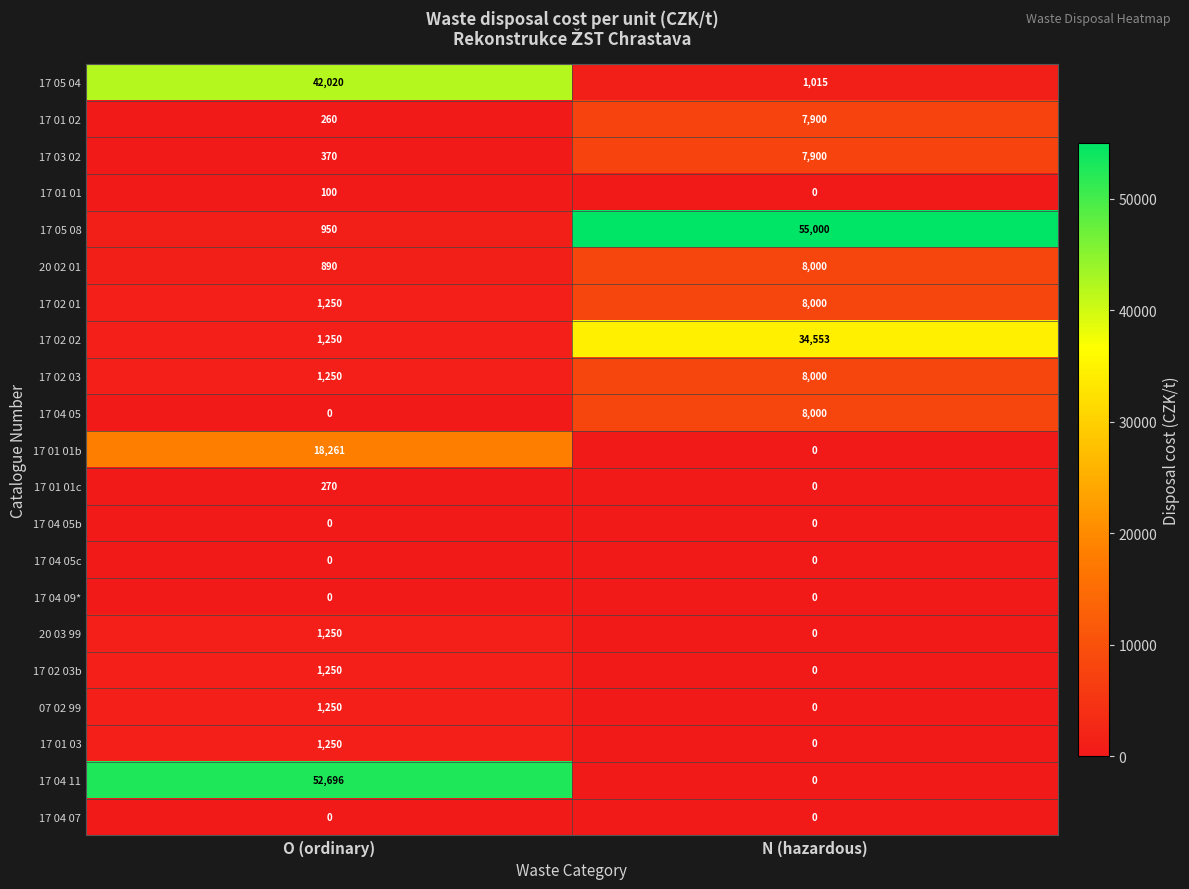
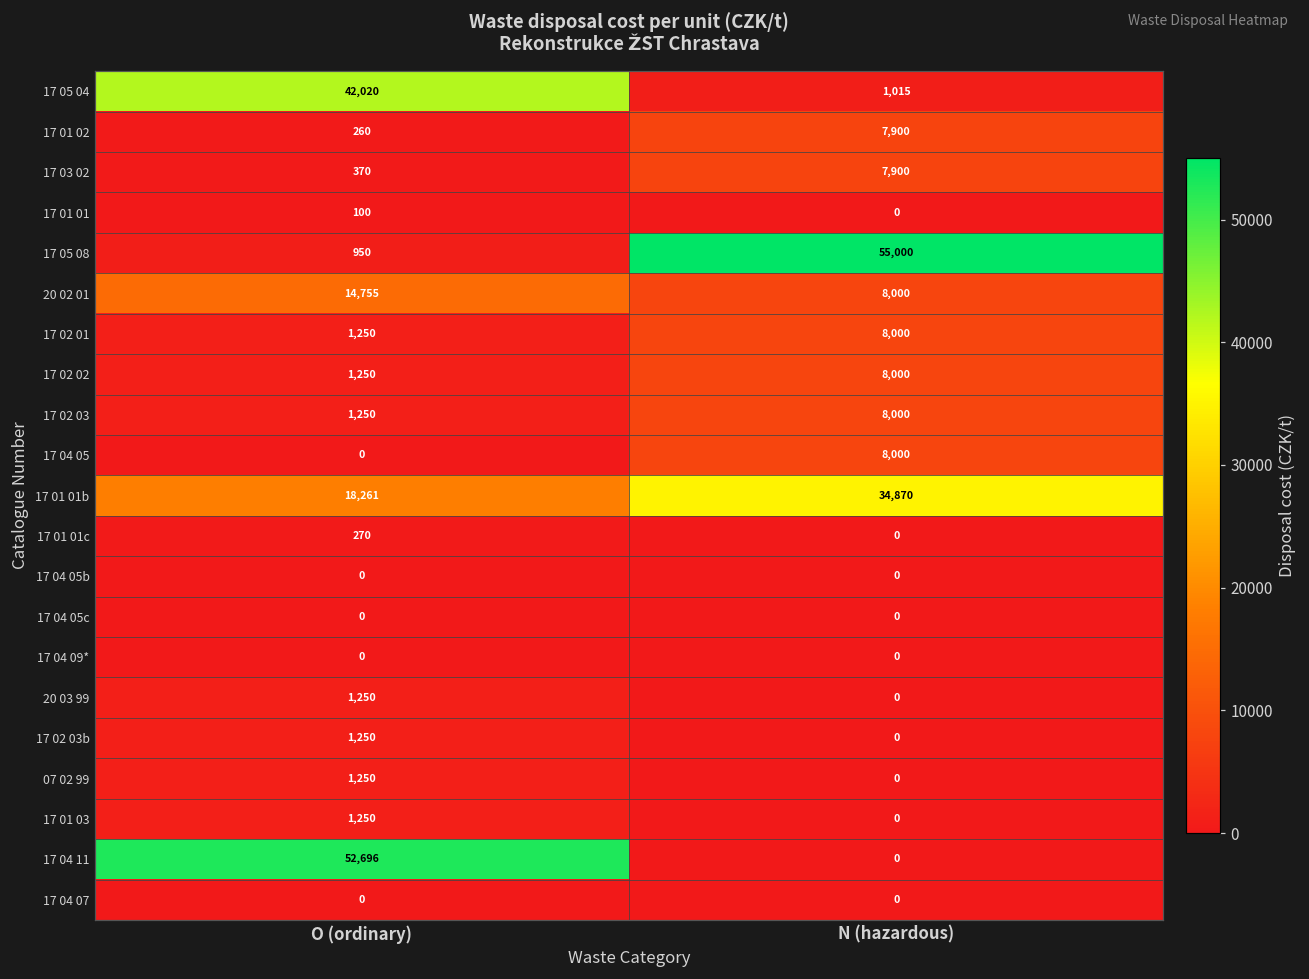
  {
    "17 05 04": {
      "O (ordinary)": "42,020",
      "N (hazardous)": "1,015"
    },
    "17 01 02": {
      "O (ordinary)": "260",
      "N (hazardous)": "7,900"
    },
    "17 03 02": {
      "O (ordinary)": "370",
      "N (hazardous)": "7,900"
    },
    "17 01 01": {
      "O (ordinary)": "100",
      "N (hazardous)": "0"
    },
    "17 05 08": {
      "O (ordinary)": "950",
      "N (hazardous)": "55,000"
    },
    "20 02 01": {
-     "O (ordinary)": "890",
+     "O (ordinary)": "14,755",
      "N (hazardous)": "8,000"
    },
    "17 02 01": {
      "O (ordinary)": "1,250",
      "N (hazardous)": "8,000"
    },
    "17 02 02": {
      "O (ordinary)": "1,250",
-     "N (hazardous)": "34,553"
+     "N (hazardous)": "8,000"
    },
    "17 02 03": {
      "O (ordinary)": "1,250",
      "N (hazardous)": "8,000"
    },
    "17 04 05": {
      "O (ordinary)": "0",
      "N (hazardous)": "8,000"
    },
    "17 01 01b": {
      "O (ordinary)": "18,261",
-     "N (hazardous)": "0"
+     "N (hazardous)": "34,870"
    },
    "17 01 01c": {
      "O (ordinary)": "270",
      "N (hazardous)": "0"
    },
    "17 04 05b": {
      "O (ordinary)": "0",
      "N (hazardous)": "0"
    },
    "17 04 05c": {
      "O (ordinary)": "0",
      "N (hazardous)": "0"
    },
    "17 04 09*": {
      "O (ordinary)": "0",
      "N (hazardous)": "0"
    },
    "20 03 99": {
      "O (ordinary)": "1,250",
      "N (hazardous)": "0"
    },
    "17 02 03b": {
      "O (ordinary)": "1,250",
      "N (hazardous)": "0"
    },
    "07 02 99": {
      "O (ordinary)": "1,250",
      "N (hazardous)": "0"
    },
    "17 01 03": {
      "O (ordinary)": "1,250",
      "N (hazardous)": "0"
    },
    "17 04 11": {
      "O (ordinary)": "52,696",
      "N (hazardous)": "0"
    },
    "17 04 07": {
      "O (ordinary)": "0",
      "N (hazardous)": "0"
    }
  }
